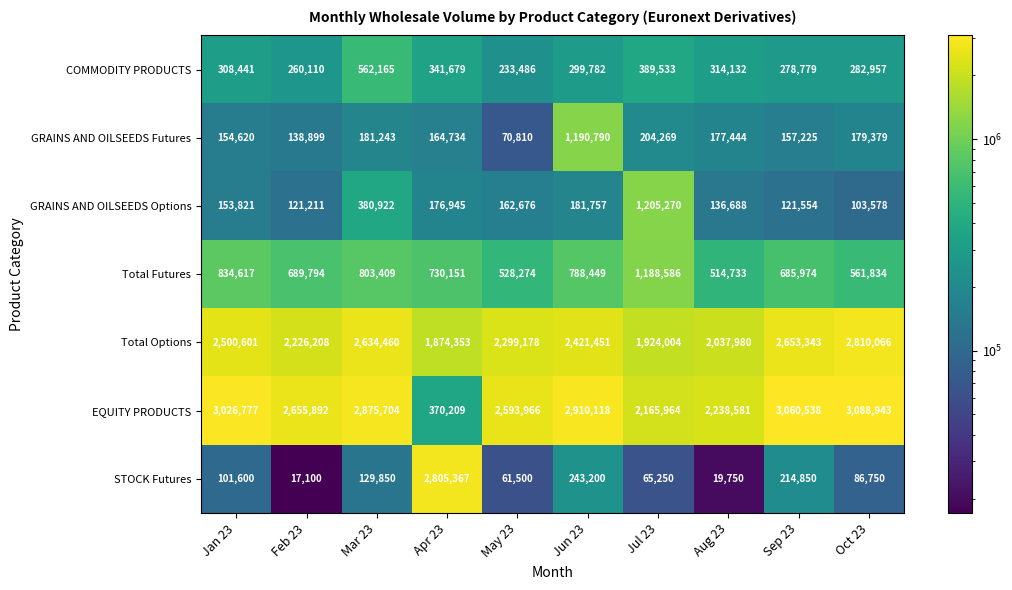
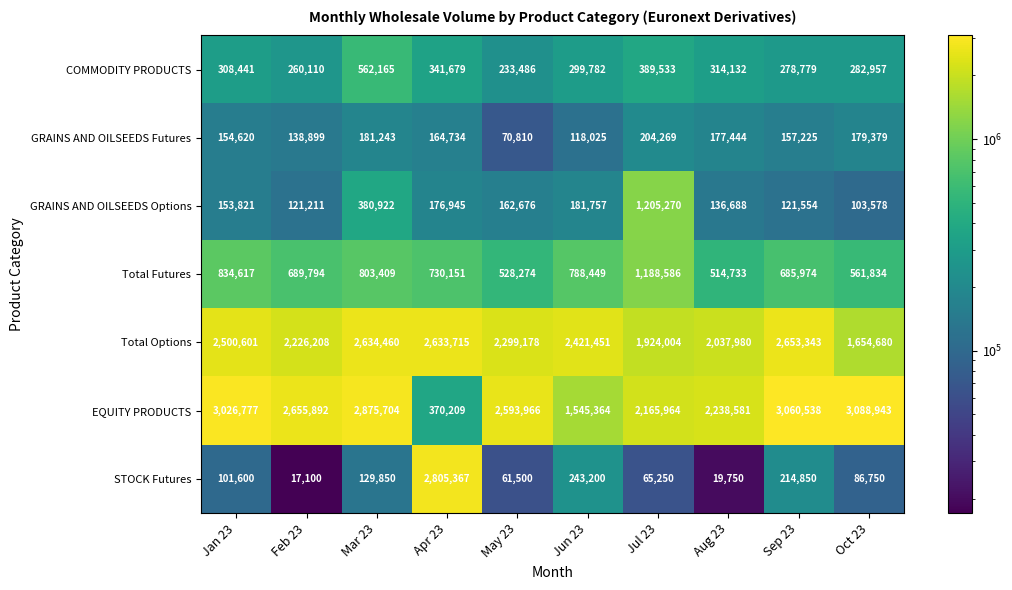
  {
    "COMMODITY PRODUCTS": {
      "Jan 23": "308,441",
      "Feb 23": "260,110",
      "Mar 23": "562,165",
      "Apr 23": "341,679",
      "May 23": "233,486",
      "Jun 23": "299,782",
      "Jul 23": "389,533",
      "Aug 23": "314,132",
      "Sep 23": "278,779",
      "Oct 23": "282,957"
    },
    "GRAINS AND OILSEEDS Futures": {
      "Jan 23": "154,620",
      "Feb 23": "138,899",
      "Mar 23": "181,243",
      "Apr 23": "164,734",
      "May 23": "70,810",
-     "Jun 23": "1,190,790",
+     "Jun 23": "118,025",
      "Jul 23": "204,269",
      "Aug 23": "177,444",
      "Sep 23": "157,225",
      "Oct 23": "179,379"
    },
    "GRAINS AND OILSEEDS Options": {
      "Jan 23": "153,821",
      "Feb 23": "121,211",
      "Mar 23": "380,922",
      "Apr 23": "176,945",
      "May 23": "162,676",
      "Jun 23": "181,757",
      "Jul 23": "1,205,270",
      "Aug 23": "136,688",
      "Sep 23": "121,554",
      "Oct 23": "103,578"
    },
    "Total Futures": {
      "Jan 23": "834,617",
      "Feb 23": "689,794",
      "Mar 23": "803,409",
      "Apr 23": "730,151",
      "May 23": "528,274",
      "Jun 23": "788,449",
      "Jul 23": "1,188,586",
      "Aug 23": "514,733",
      "Sep 23": "685,974",
      "Oct 23": "561,834"
    },
    "Total Options": {
      "Jan 23": "2,500,601",
      "Feb 23": "2,226,208",
      "Mar 23": "2,634,460",
-     "Apr 23": "1,874,353",
+     "Apr 23": "2,633,715",
      "May 23": "2,299,178",
      "Jun 23": "2,421,451",
      "Jul 23": "1,924,004",
      "Aug 23": "2,037,980",
      "Sep 23": "2,653,343",
-     "Oct 23": "2,810,066"
+     "Oct 23": "1,654,680"
    },
    "EQUITY PRODUCTS": {
      "Jan 23": "3,026,777",
      "Feb 23": "2,655,892",
      "Mar 23": "2,875,704",
      "Apr 23": "370,209",
      "May 23": "2,593,966",
-     "Jun 23": "2,910,118",
+     "Jun 23": "1,545,364",
      "Jul 23": "2,165,964",
      "Aug 23": "2,238,581",
      "Sep 23": "3,060,538",
      "Oct 23": "3,088,943"
    },
    "STOCK Futures": {
      "Jan 23": "101,600",
      "Feb 23": "17,100",
      "Mar 23": "129,850",
      "Apr 23": "2,805,367",
      "May 23": "61,500",
      "Jun 23": "243,200",
      "Jul 23": "65,250",
      "Aug 23": "19,750",
      "Sep 23": "214,850",
      "Oct 23": "86,750"
    }
  }
